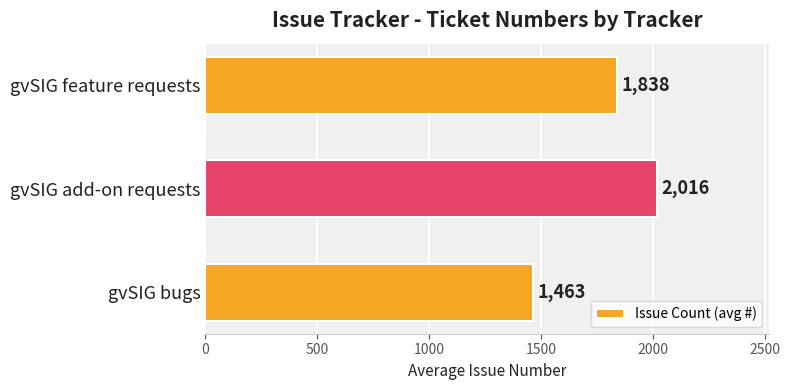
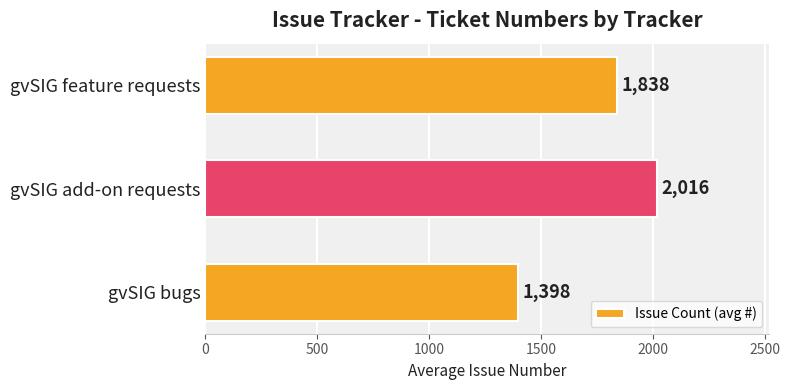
  {
    "gvSIG feature requests": "1,838",
    "gvSIG add-on requests": "2,016",
-   "gvSIG bugs": "1,463"
+   "gvSIG bugs": "1,398"
  }
